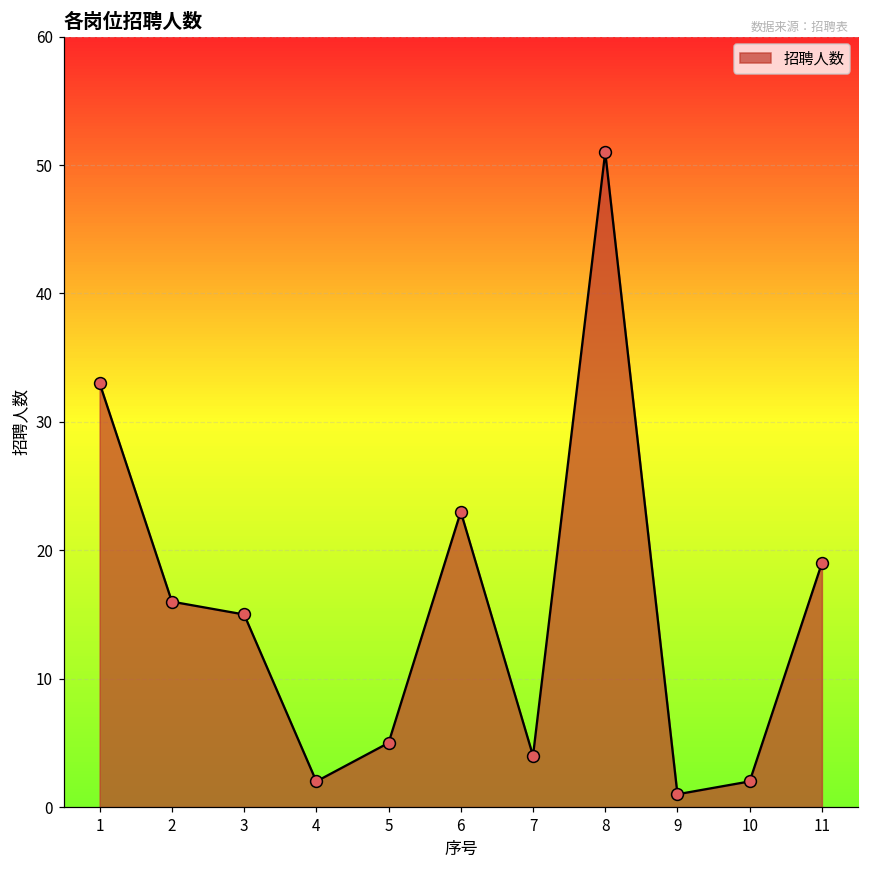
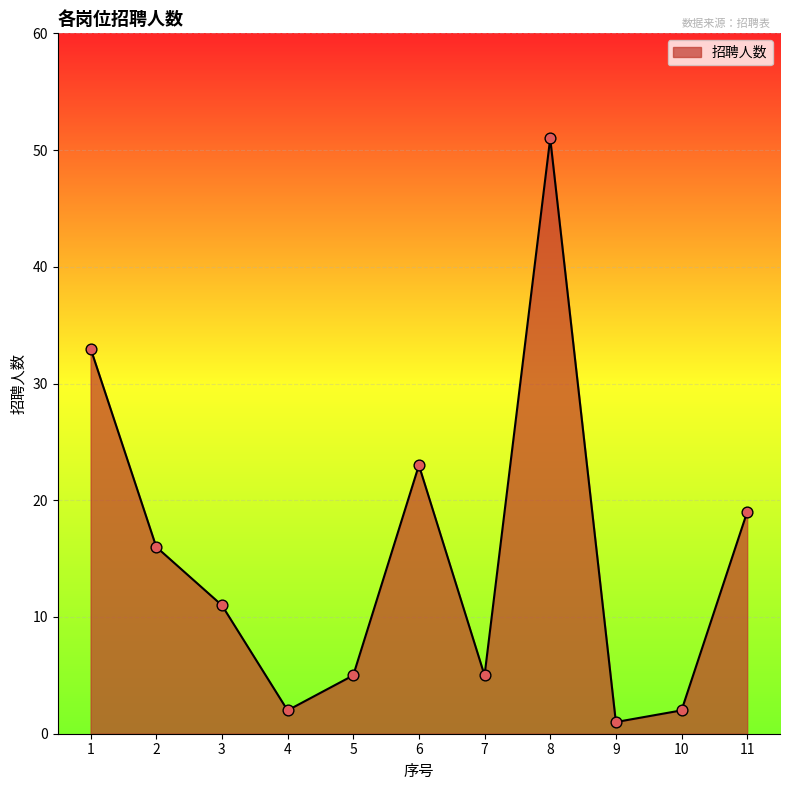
  {
    "1": 33,
    "2": 16,
-   "3": 15,
+   "3": 11,
    "4": 2,
    "5": 5,
    "6": 23,
-   "7": 4,
+   "7": 5,
    "8": 51,
    "9": 1,
    "10": 2,
    "11": 19
  }
